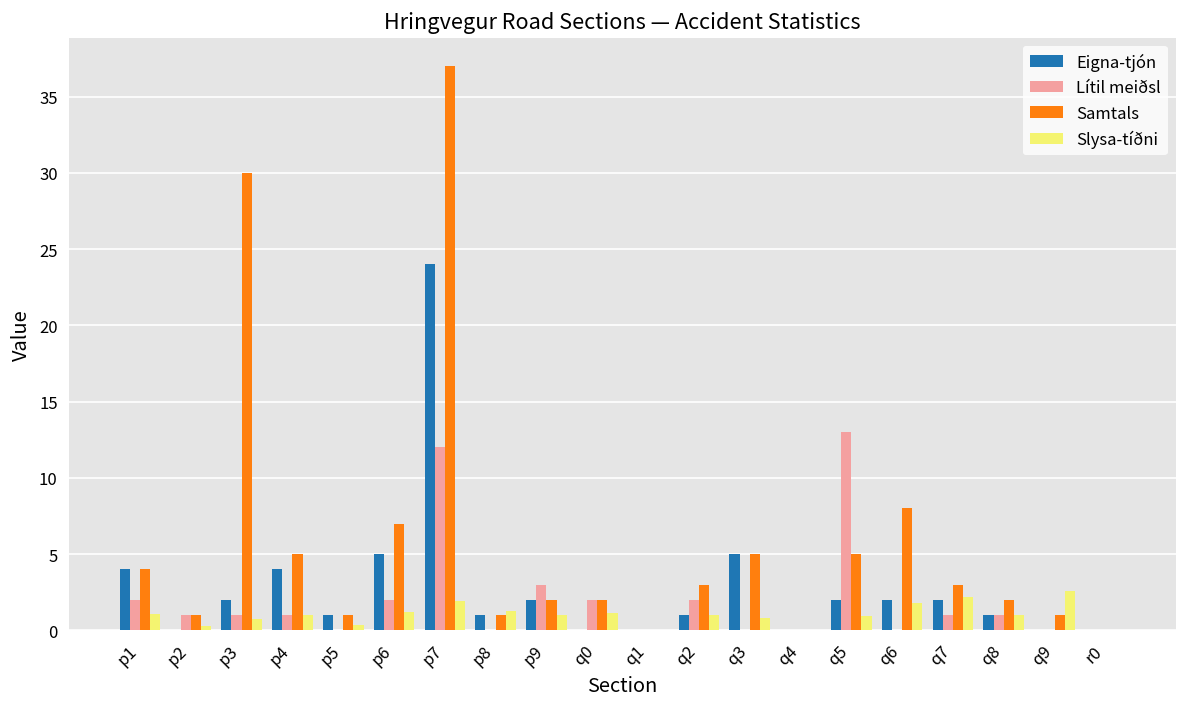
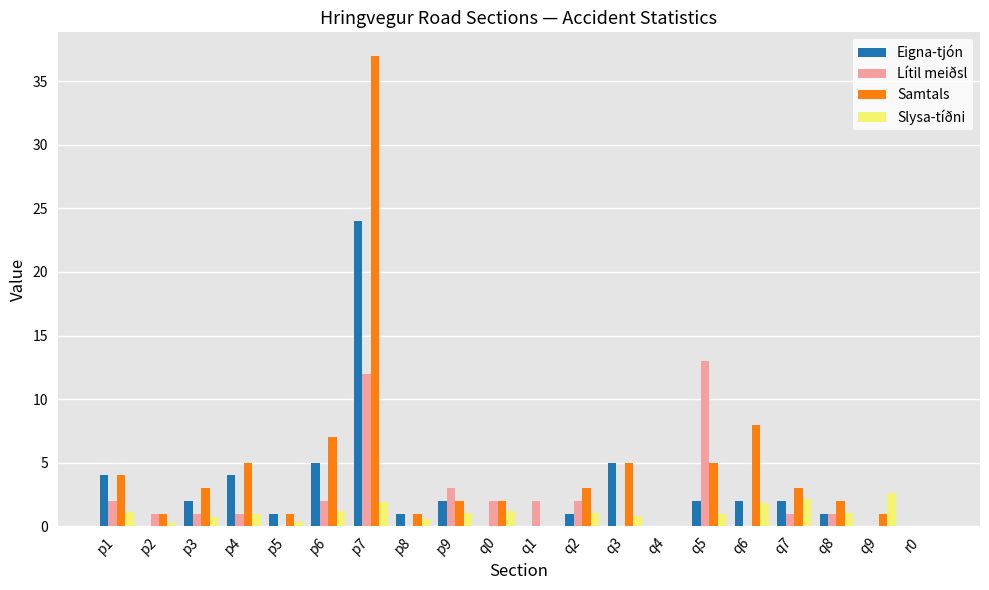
  {
    "Eigna-tjón": {
      "p1": 4.0,
      "p2": 0.0,
      "p3": 2.0,
      "p4": 4.0,
      "p5": 1.0,
      "p6": 5.0,
      "p7": 24.0,
      "p8": 1.0,
      "p9": 2.0,
      "q0": 0.0,
      "q1": 0.0,
      "q2": 1.0,
      "q3": 5.0,
      "q4": 0.0,
      "q5": 2.0,
      "q6": 2.0,
      "q7": 2.0,
      "q8": 1.0,
      "q9": 0.0,
      "r0": 0.0
    },
    "Lítil meiðsl": {
      "p1": 2,
      "p2": 1,
      "p3": 1,
      "p4": 1,
      "p5": 0,
      "p6": 2,
      "p7": 12,
      "p8": 0,
      "p9": 3,
      "q0": 2,
-     "q1": 0,
+     "q1": 2,
      "q2": 2,
      "q3": 0,
      "q4": 0,
      "q5": 13,
      "q6": 0,
      "q7": 1,
      "q8": 1,
      "q9": 0,
      "r0": 0
    },
    "Samtals": {
      "p1": 4,
      "p2": 1,
-     "p3": 30,
+     "p3": 3,
      "p4": 5,
      "p5": 1,
      "p6": 7,
      "p7": 37,
      "p8": 1,
      "p9": 2,
      "q0": 2,
      "q1": 0,
      "q2": 3,
      "q3": 5,
      "q4": 0,
      "q5": 5,
      "q6": 8,
      "q7": 3,
      "q8": 2,
      "q9": 1,
      "r0": 0
    },
    "Slysa-tíðni": {
      "p1": 1.1,
      "p2": 0.3,
      "p3": 0.8,
      "p4": 1.0,
      "p5": 0.4,
      "p6": 1.2,
      "p7": 1.9,
-     "p8": 1.3,
+     "p8": 0.6,
      "p9": 1.0,
      "q0": 1.2,
      "q1": 0.0,
      "q2": 1.0,
      "q3": 0.8,
      "q4": 0.0,
      "q5": 1.0,
      "q6": 1.8,
      "q7": 2.2,
      "q8": 1.0,
      "q9": 2.6,
      "r0": 0.0
    }
  }
